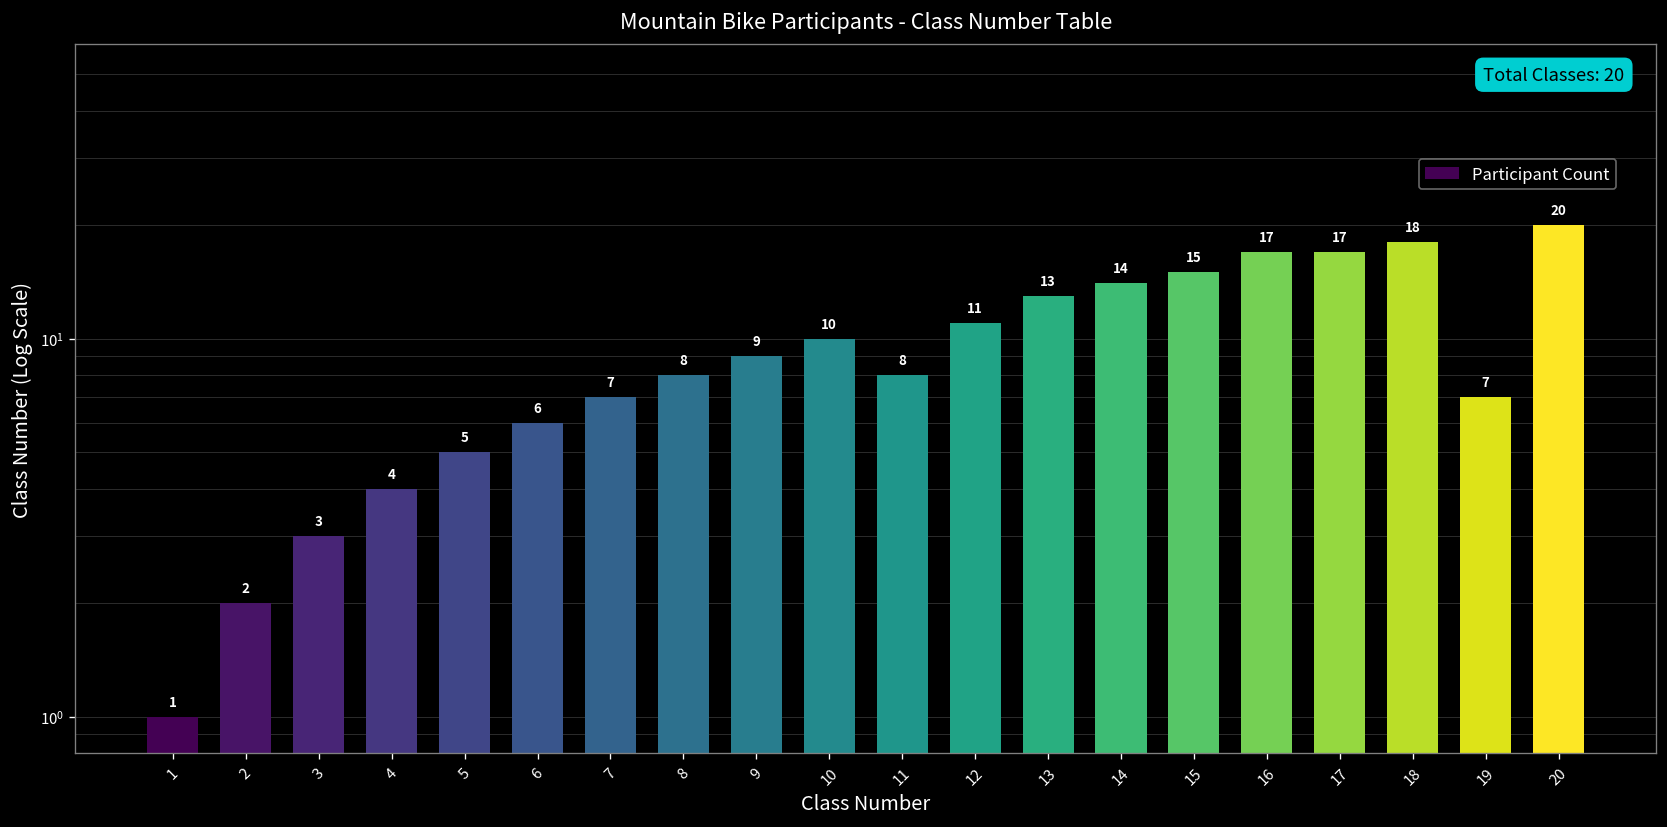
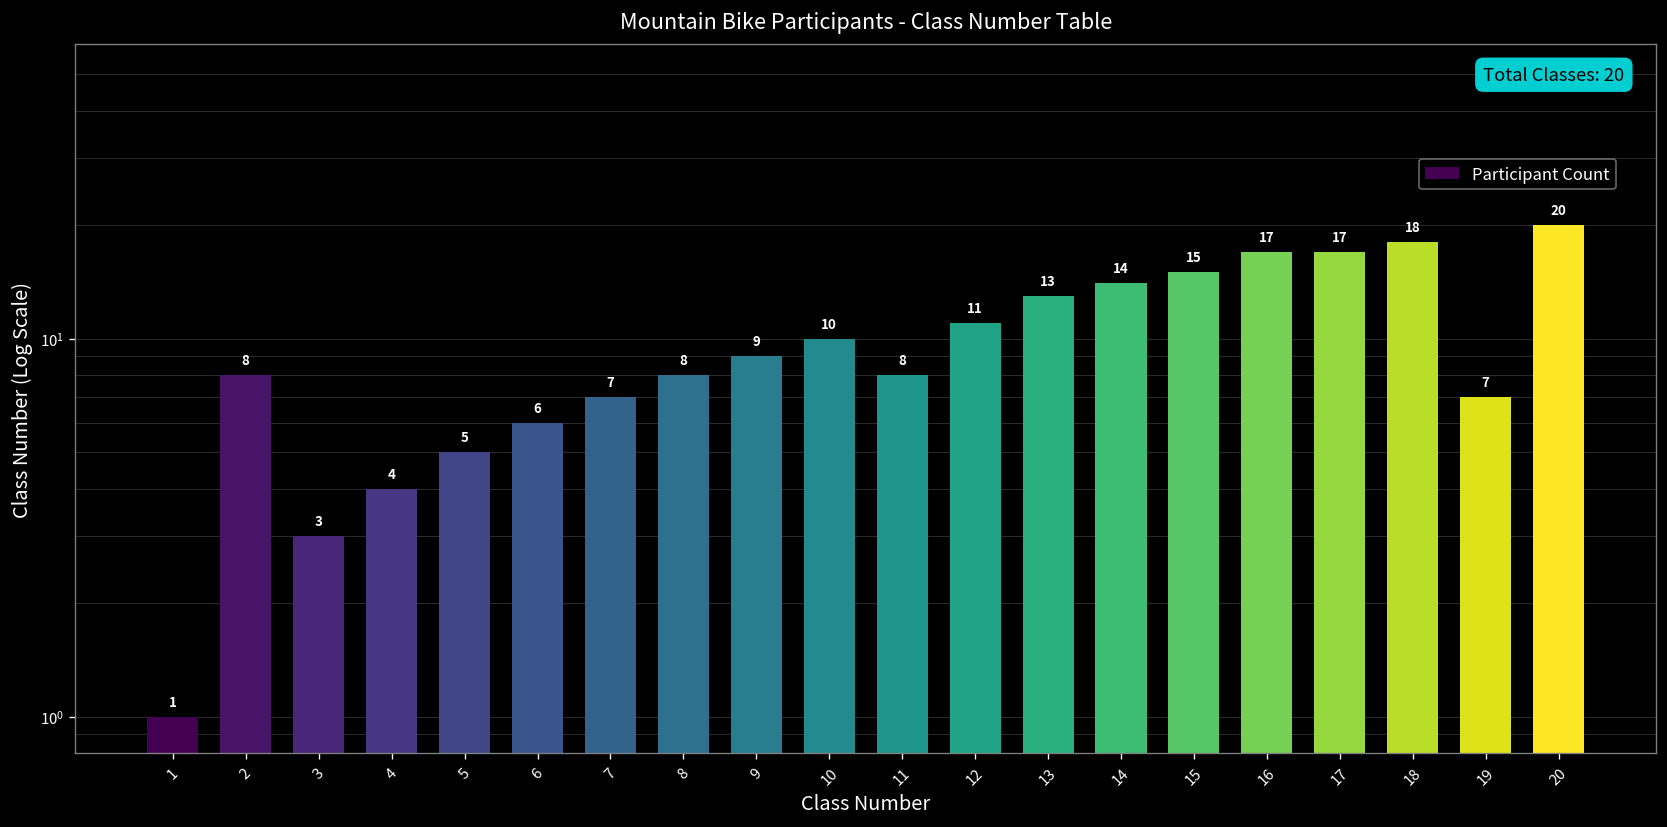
  {
    "1": 1,
-   "2": 2,
+   "2": 8,
    "3": 3,
    "4": 4,
    "5": 5,
    "6": 6,
    "7": 7,
    "8": 8,
    "9": 9,
    "10": 10,
    "11": 8,
    "12": 11,
    "13": 13,
    "14": 14,
    "15": 15,
    "16": 17,
    "17": 17,
    "18": 18,
    "19": 7,
    "20": 20
  }
